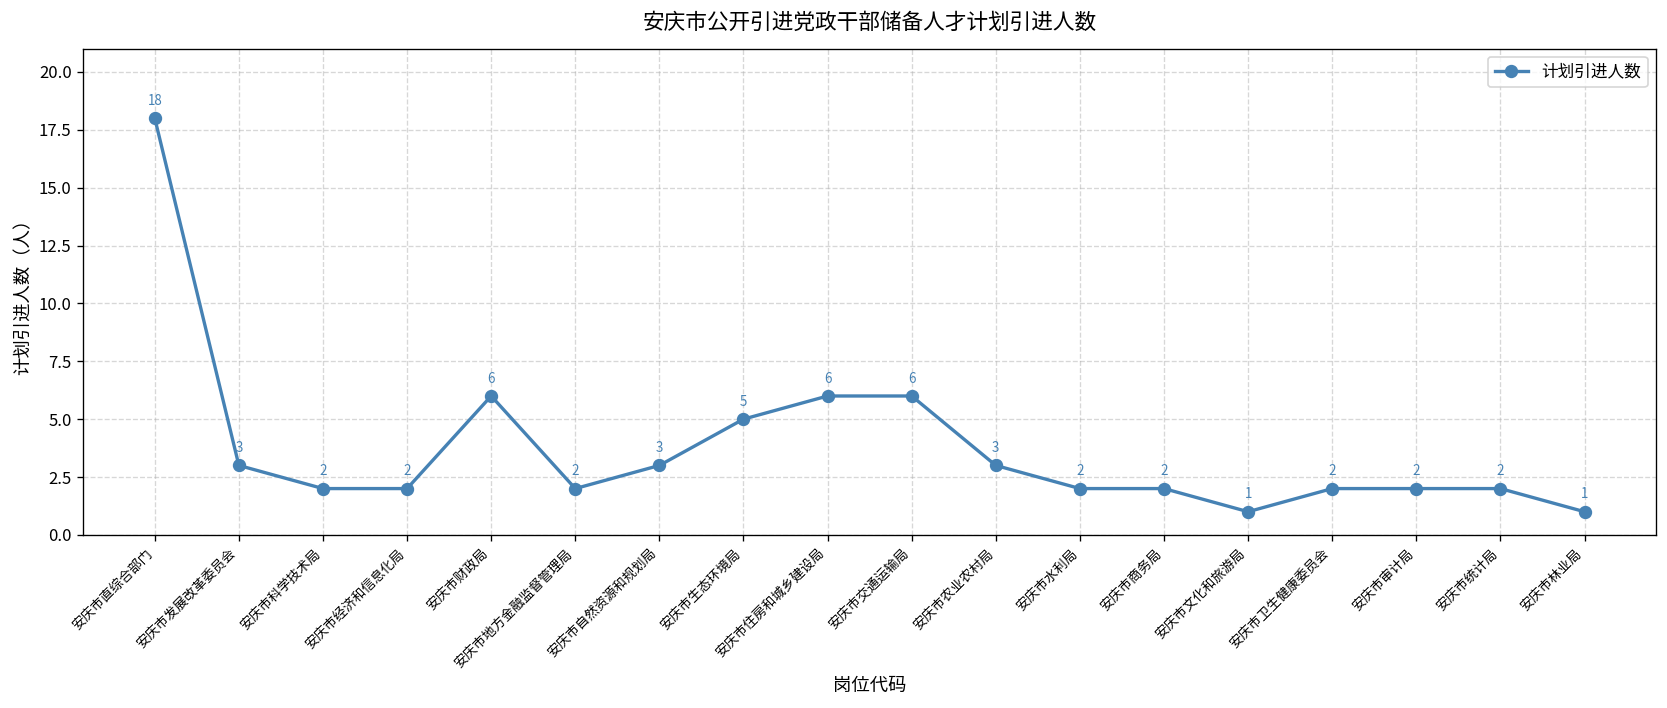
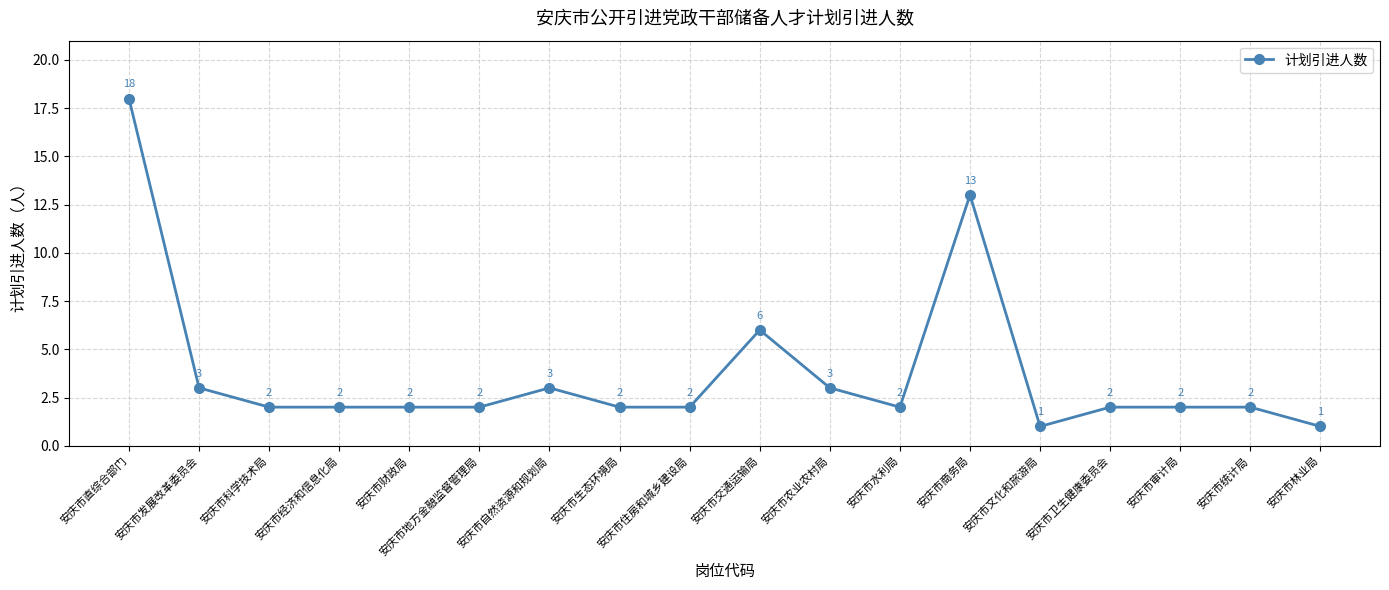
  {
    "安庆市直综合部门": 18,
    "安庆市发展改革委员会": 3,
    "安庆市科学技术局": 2,
    "安庆市经济和信息化局": 2,
-   "安庆市财政局": 6,
+   "安庆市财政局": 2,
    "安庆市地方金融监督管理局": 2,
    "安庆市自然资源和规划局": 3,
-   "安庆市生态环境局": 5,
-   "安庆市住房和城乡建设局": 6,
+   "安庆市生态环境局": 2,
+   "安庆市住房和城乡建设局": 2,
    "安庆市交通运输局": 6,
    "安庆市农业农村局": 3,
    "安庆市水利局": 2,
-   "安庆市商务局": 2,
+   "安庆市商务局": 13,
    "安庆市文化和旅游局": 1,
    "安庆市卫生健康委员会": 2,
    "安庆市审计局": 2,
    "安庆市统计局": 2,
    "安庆市林业局": 1
  }
